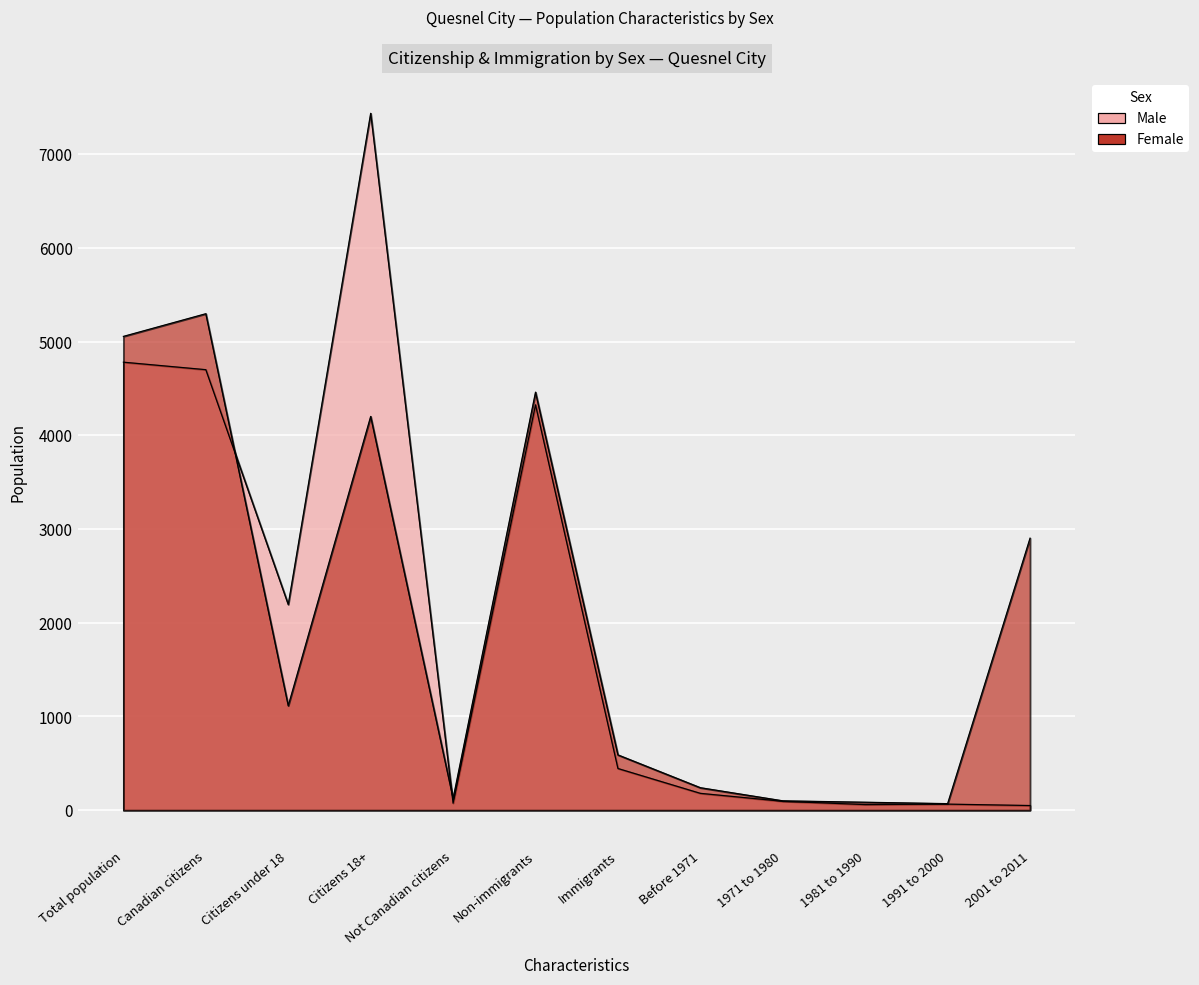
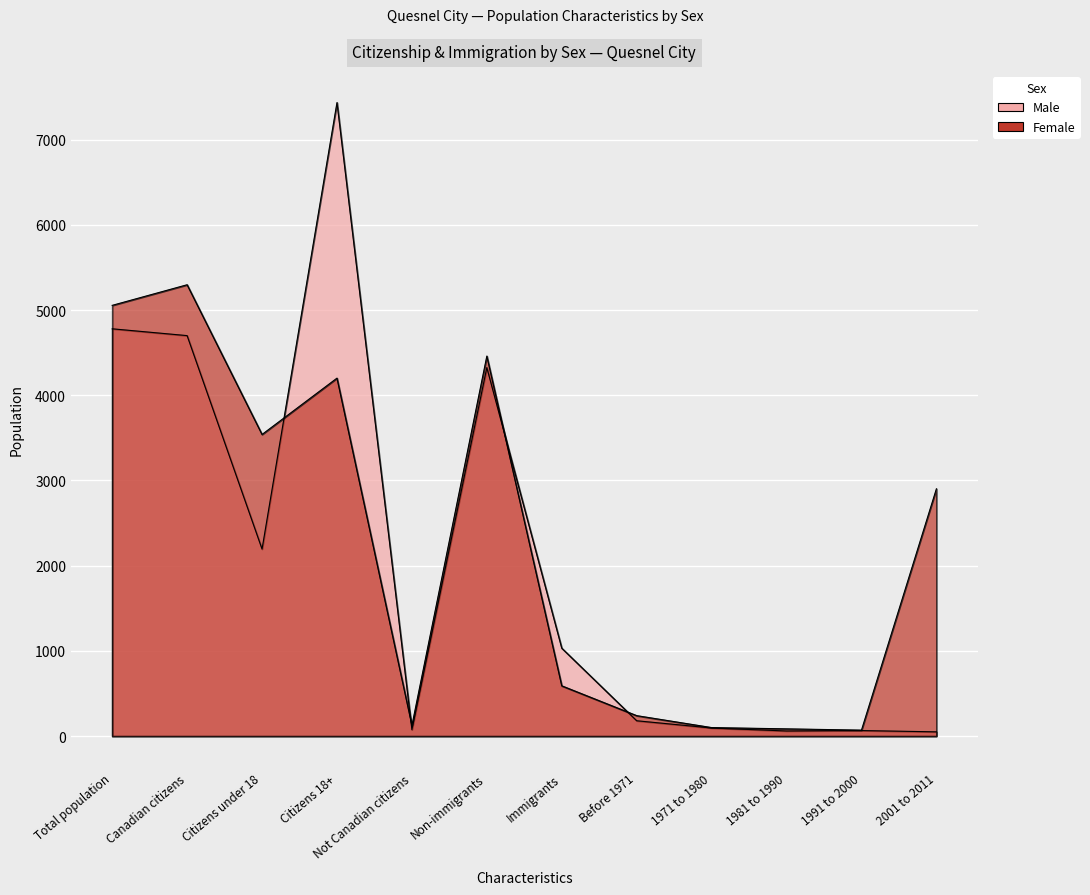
  {
    "Male": {
      "Total population": 4800,
      "Canadian citizens": 4700,
      "Citizens under 18": 2200,
      "Citizens 18+": 7400,
      "Not Canadian citizens": 100,
      "Non-immigrants": 4300,
-     "Immigrants": 400,
+     "Immigrants": 1000,
      "Before 1971": 200,
      "2001 to 2011": 100
    },
    "Female": {
      "Total population": 5100,
      "Canadian citizens": 5300,
-     "Citizens under 18": 1100,
+     "Citizens under 18": 3500,
      "Citizens 18+": 4200,
      "Not Canadian citizens": 100,
      "Non-immigrants": 4500,
      "Immigrants": 600,
      "Before 1971": 200,
      "2001 to 2011": 2900
    }
  }
